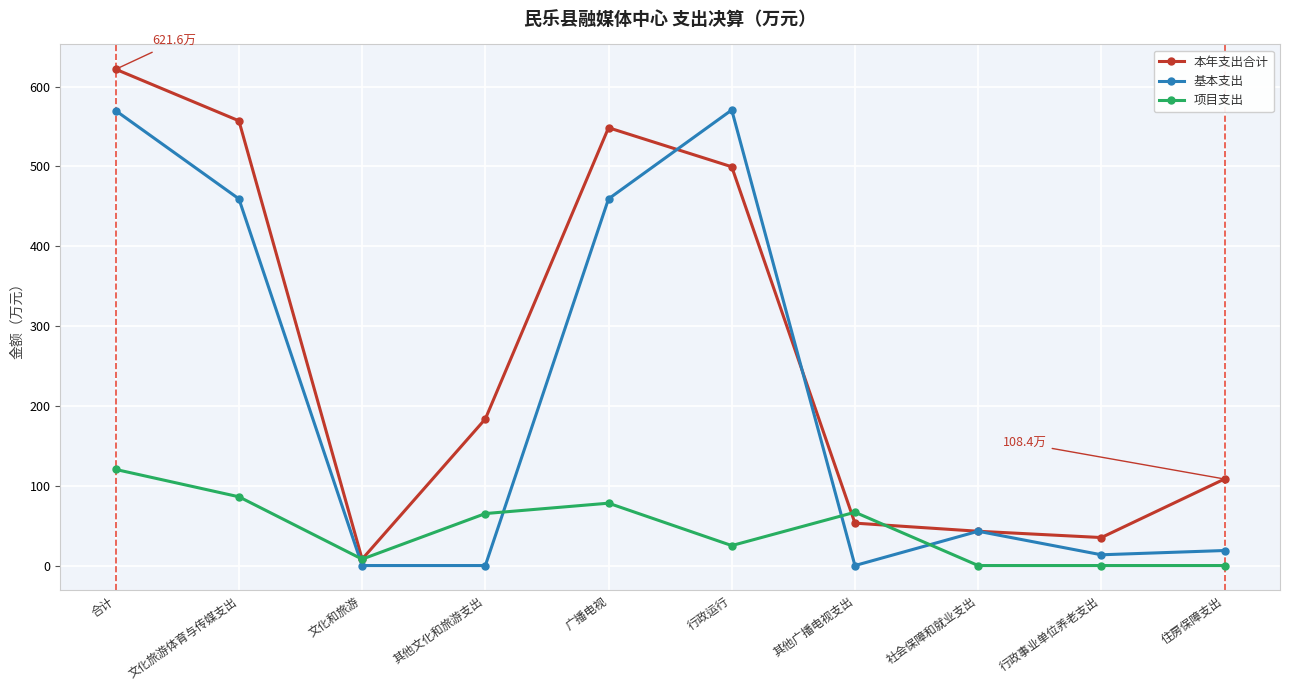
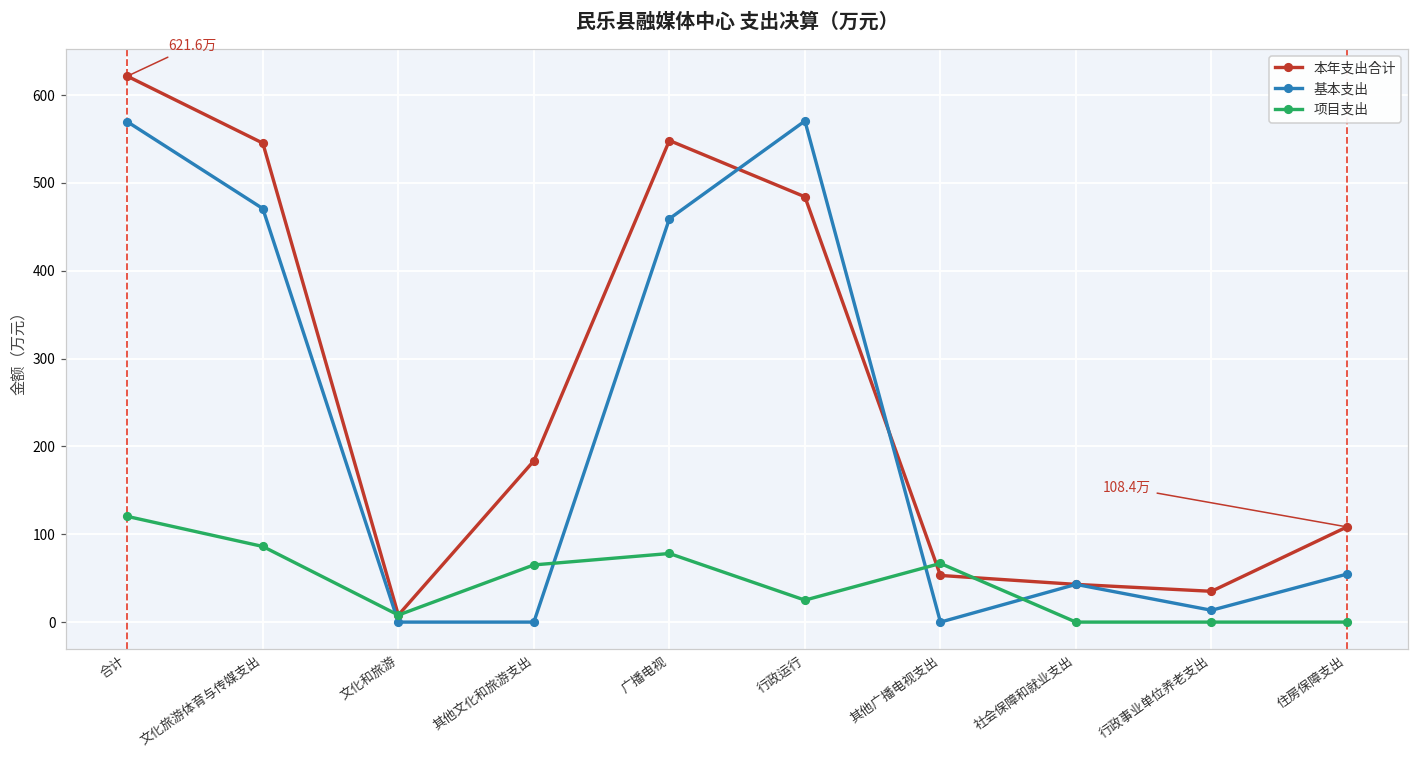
  {
    "本年支出合计": {
-     "文化旅游体育与传媒支出": 560,
+     "文化旅游体育与传媒支出": 550,
      "其他文化和旅游支出": 180,
      "广播电视": 550,
-     "行政运行": 500,
+     "行政运行": 480,
      "其他广播电视支出": 50,
      "行政事业单位养老支出": 40
    },
    "基本支出": {
      "合计": 570,
-     "文化旅游体育与传媒支出": 460,
+     "文化旅游体育与传媒支出": 470,
      "文化和旅游": 0,
      "其他文化和旅游支出": 0,
      "广播电视": 460,
      "行政运行": 570,
      "其他广播电视支出": 0,
      "行政事业单位养老支出": 10,
-     "住房保障支出": 20
+     "住房保障支出": 50
    },
    "项目支出": {
      "合计": 120,
      "文化旅游体育与传媒支出": 90,
      "其他文化和旅游支出": 70,
      "广播电视": 80,
      "行政运行": 30,
      "其他广播电视支出": 70,
      "社会保障和就业支出": 0,
      "行政事业单位养老支出": 0,
      "住房保障支出": 0
    }
  }
